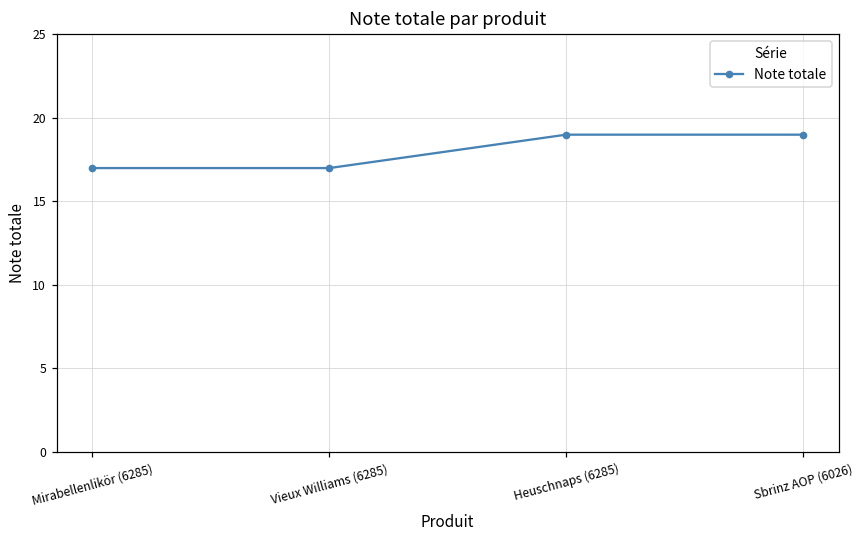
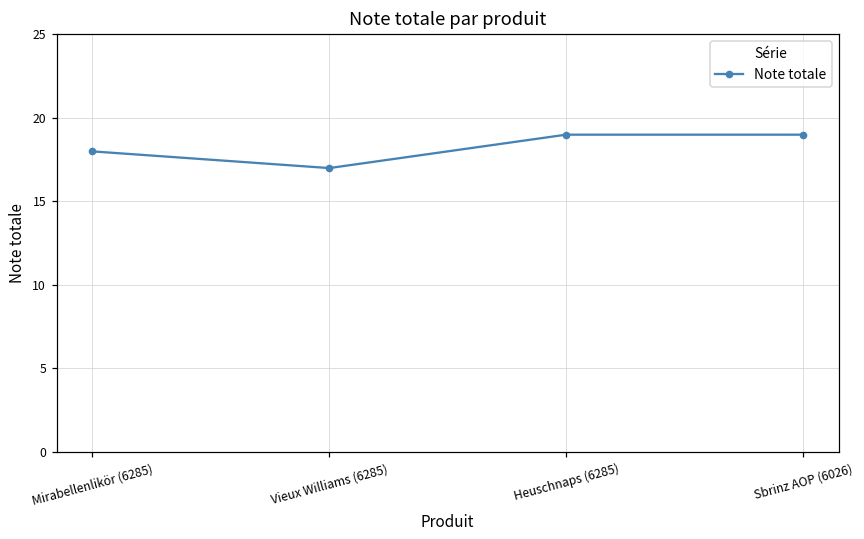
  {
-   "Mirabellenlikör (6285)": 17,
+   "Mirabellenlikör (6285)": 18,
    "Vieux Williams (6285)": 17,
    "Heuschnaps (6285)": 19,
    "Sbrinz AOP (6026)": 19
  }
